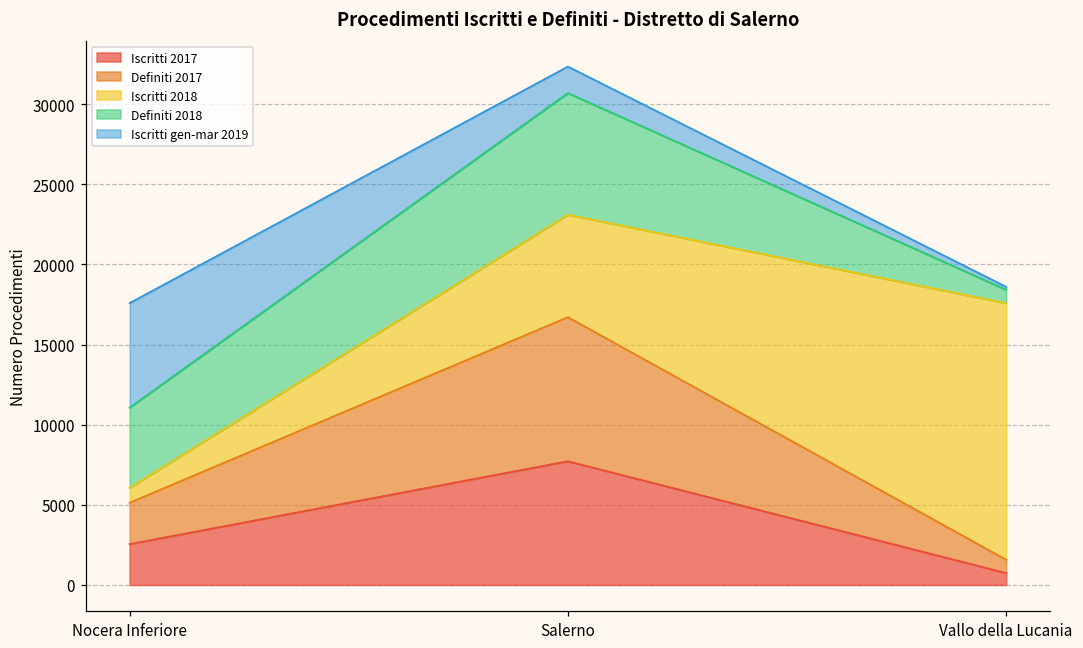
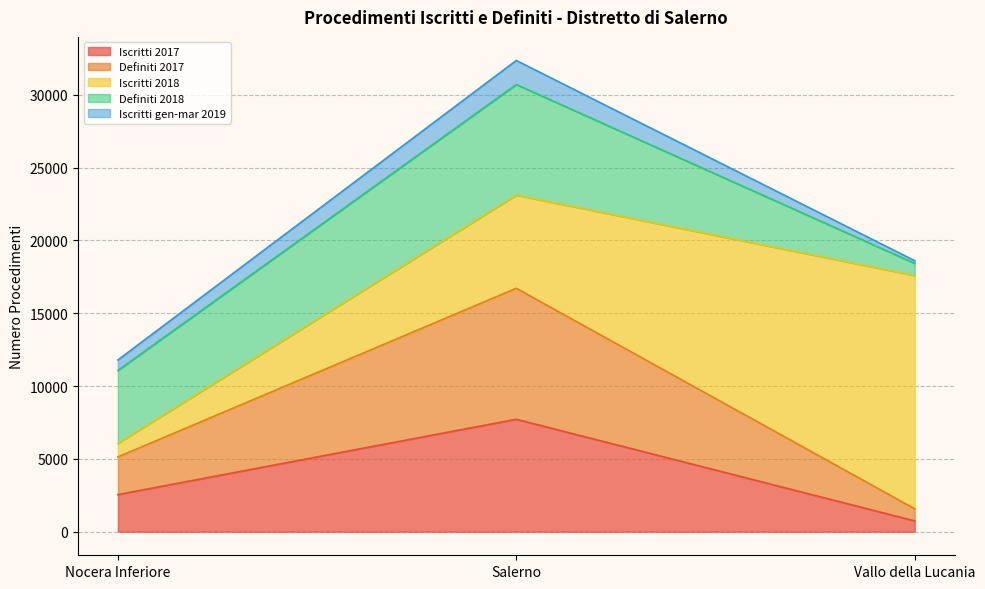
  {
    "Iscritti 2018": {
      "Nocera Inferiore": 900,
      "Salerno": 6400,
      "Vallo della Lucania": 16000
    },
    "Definiti 2018": {
      "Nocera Inferiore": 5000,
      "Salerno": 7600,
      "Vallo della Lucania": 800
    },
    "Iscritti gen-mar 2019": {
-     "Nocera Inferiore": 6500,
+     "Nocera Inferiore": 700,
      "Salerno": 1700,
      "Vallo della Lucania": 200
    }
  }
